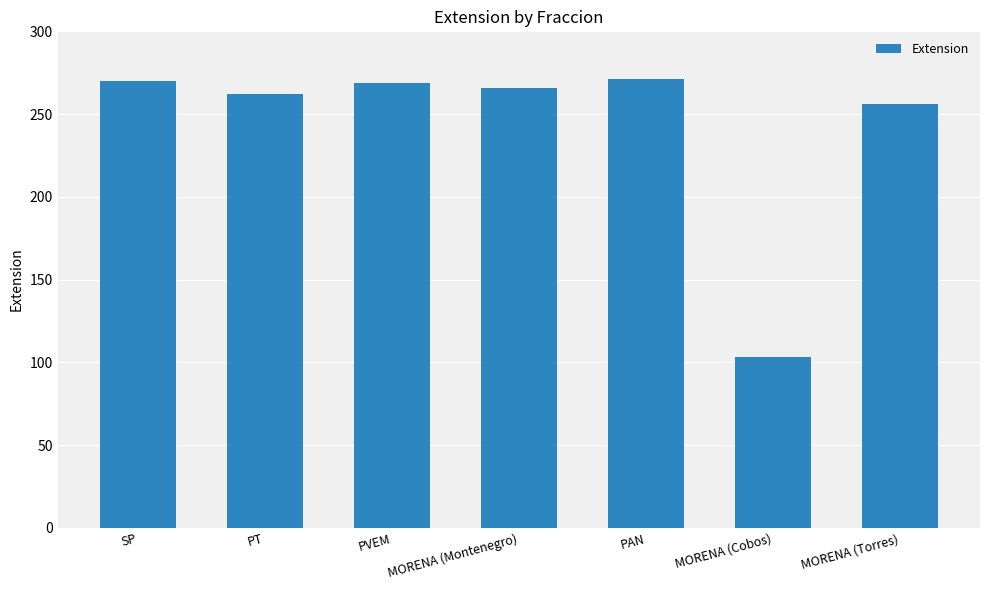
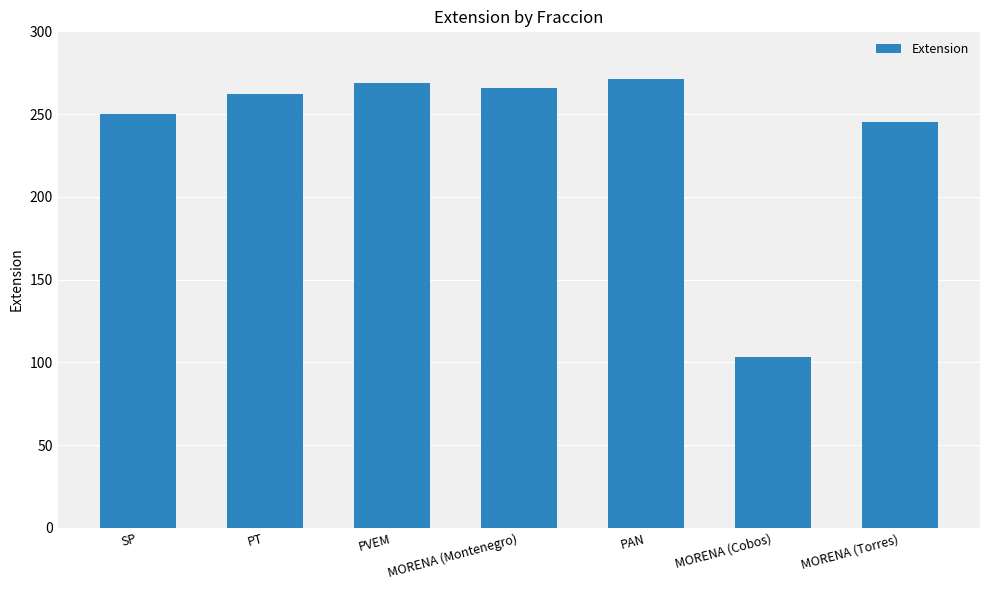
  {
-   "SP": 270,
+   "SP": 250,
    "PT": 262,
    "PVEM": 269,
    "MORENA (Montenegro)": 266,
    "PAN": 271,
    "MORENA (Cobos)": 103,
-   "MORENA (Torres)": 256
+   "MORENA (Torres)": 245
  }
